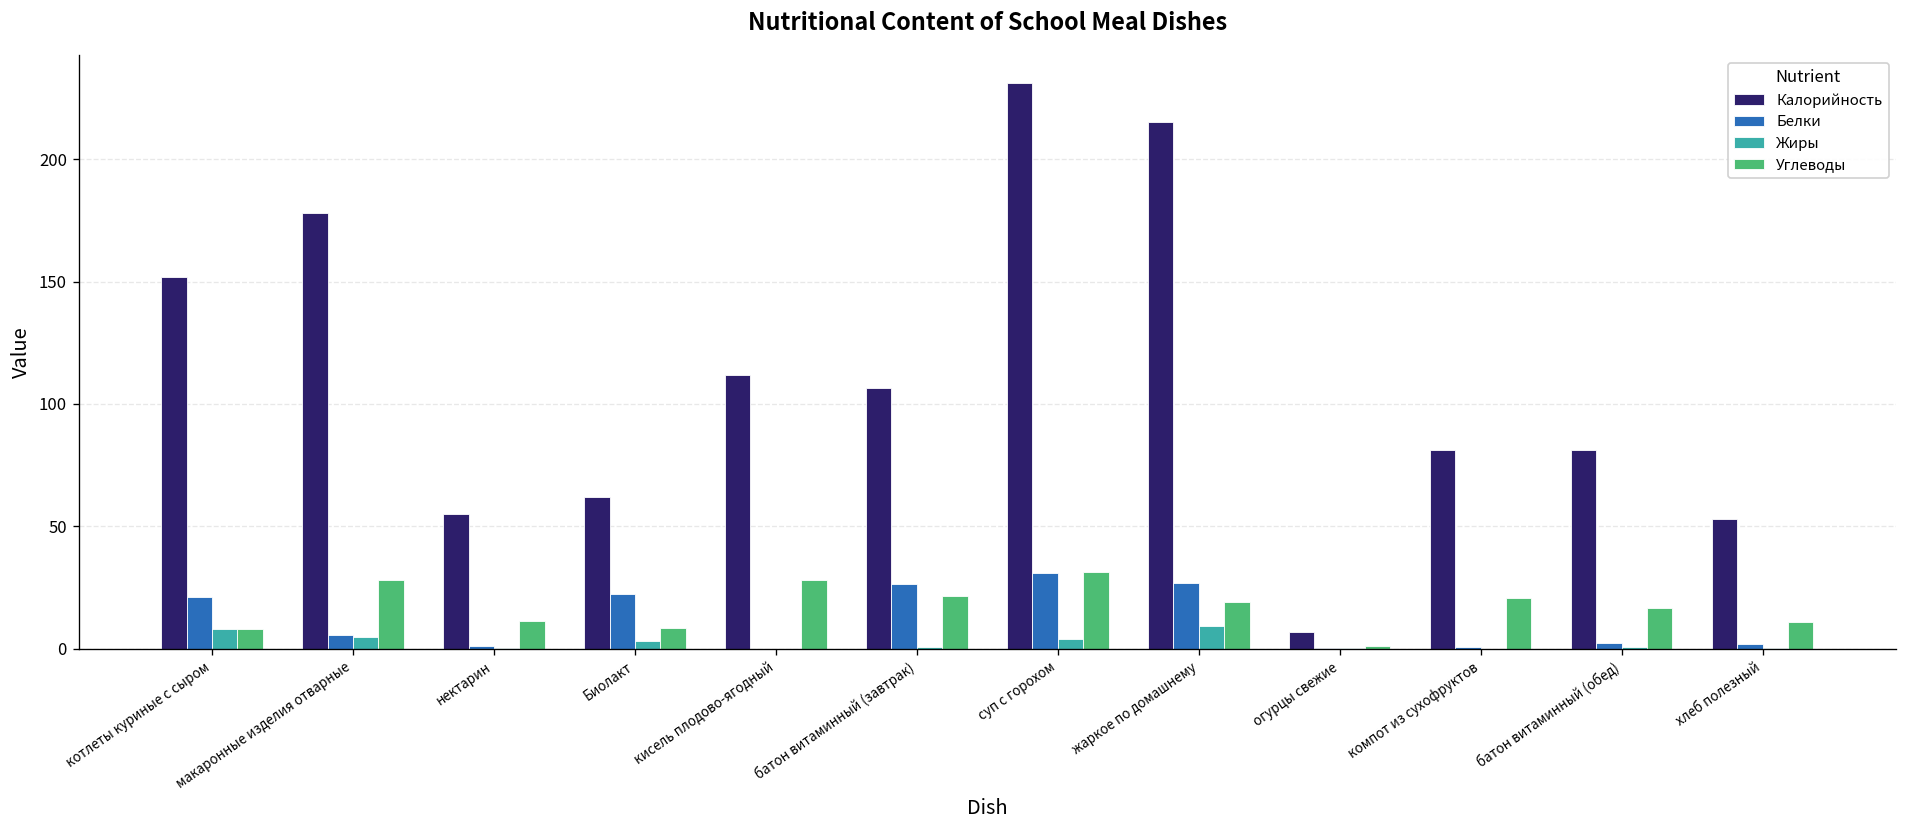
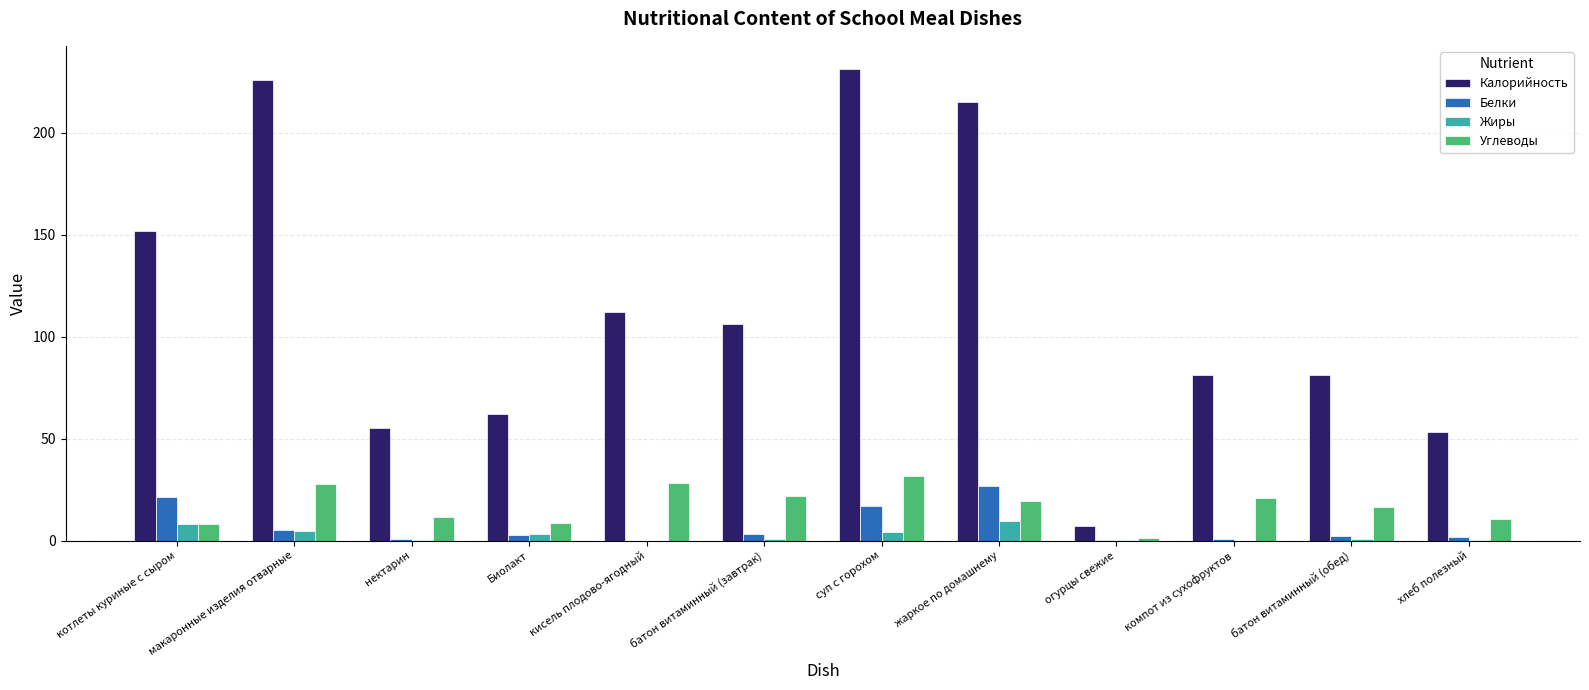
  {
    "Калорийность": {
      "котлеты куриные с сыром": 152,
-     "макаронные изделия отварные": 178,
+     "макаронные изделия отварные": 226,
      "нектарин": 55,
      "Биолакт": 62,
      "кисель плодово-ягодный": 112,
      "батон витаминный (завтрак)": 106,
      "суп с горохом": 231,
      "жаркое по домашнему": 215,
      "огурцы свежие": 7,
      "компот из сухофруктов": 81,
      "батон витаминный (обед)": 81,
      "хлеб полезный": 53
    },
    "Белки": {
      "котлеты куриные с сыром": 21,
      "макаронные изделия отварные": 5,
-     "Биолакт": 23,
+     "Биолакт": 3,
      "кисель плодово-ягодный": 0,
-     "батон витаминный (завтрак)": 26,
-     "суп с горохом": 31,
+     "батон витаминный (завтрак)": 3,
+     "суп с горохом": 17,
      "жаркое по домашнему": 27,
      "батон витаминный (обед)": 2,
      "хлеб полезный": 2
    }
  }
